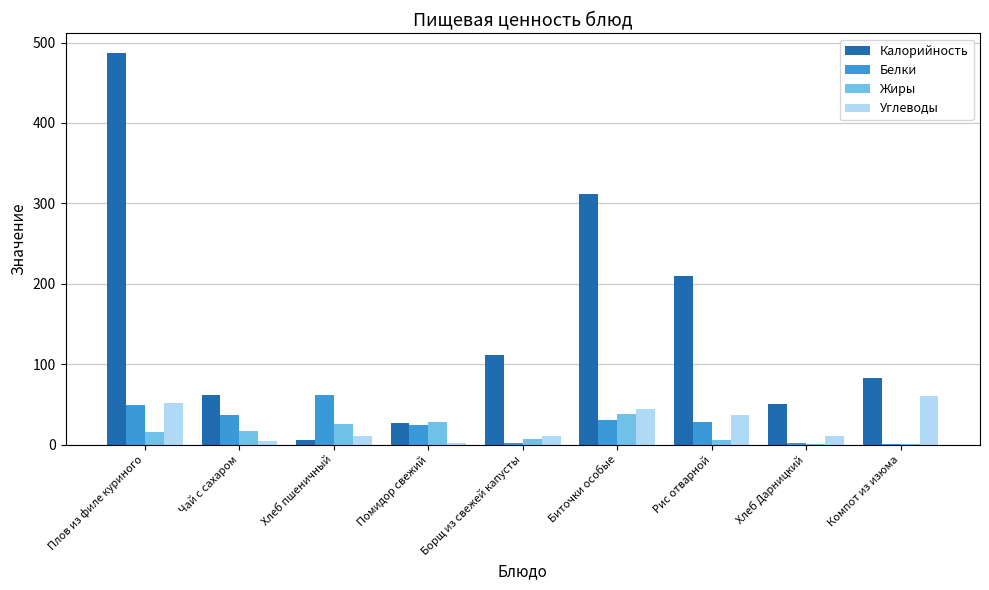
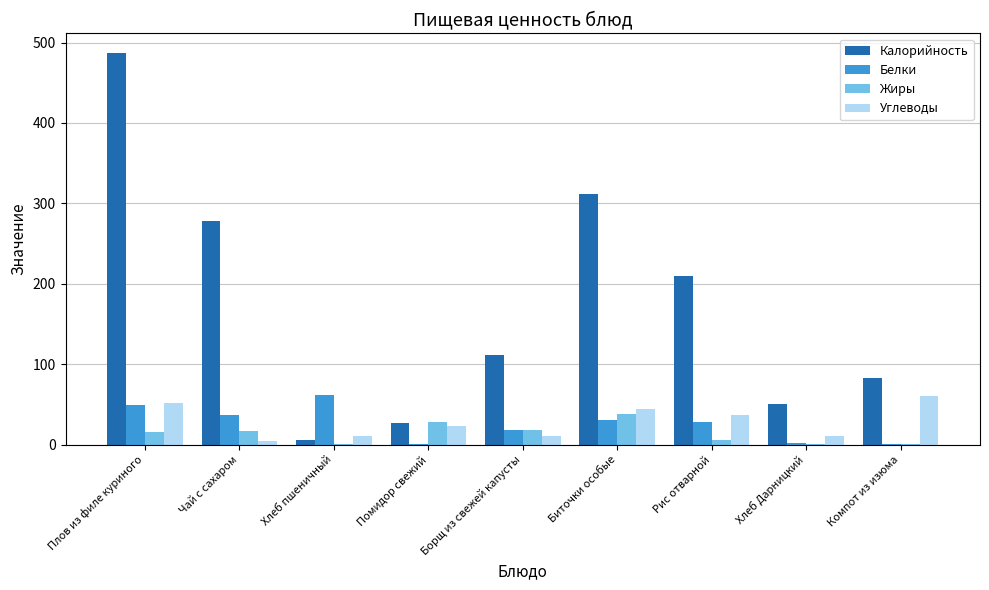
  {
    "Калорийность": {
      "Плов из филе куриного": 490,
-     "Чай с сахаром": 60,
+     "Чай с сахаром": 280,
      "Хлеб пшеничный": 10,
      "Помидор свежий": 30,
      "Борщ из свежей капусты": 110,
      "Биточки особые": 310,
      "Рис отварной": 210,
      "Хлеб Дарницкий": 50,
      "Компот из изюма": 80
    },
    "Белки": {
      "Плов из филе куриного": 50,
      "Чай с сахаром": 40,
      "Хлеб пшеничный": 60,
-     "Помидор свежий": 20,
-     "Борщ из свежей капусты": 0,
+     "Помидор свежий": 0,
+     "Борщ из свежей капусты": 20,
      "Биточки особые": 30,
      "Рис отварной": 30
    },
    "Жиры": {
      "Плов из филе куриного": 20,
      "Чай с сахаром": 20,
-     "Хлеб пшеничный": 30,
+     "Хлеб пшеничный": 0,
      "Помидор свежий": 30,
-     "Борщ из свежей капусты": 10,
+     "Борщ из свежей капусты": 20,
      "Биточки особые": 40,
      "Рис отварной": 10
    },
    "Углеводы": {
      "Плов из филе куриного": 50,
      "Чай с сахаром": 10,
      "Хлеб пшеничный": 10,
-     "Помидор свежий": 0,
+     "Помидор свежий": 20,
      "Борщ из свежей капусты": 10,
      "Биточки особые": 40,
      "Рис отварной": 40,
      "Хлеб Дарницкий": 10,
      "Компот из изюма": 60
    }
  }
